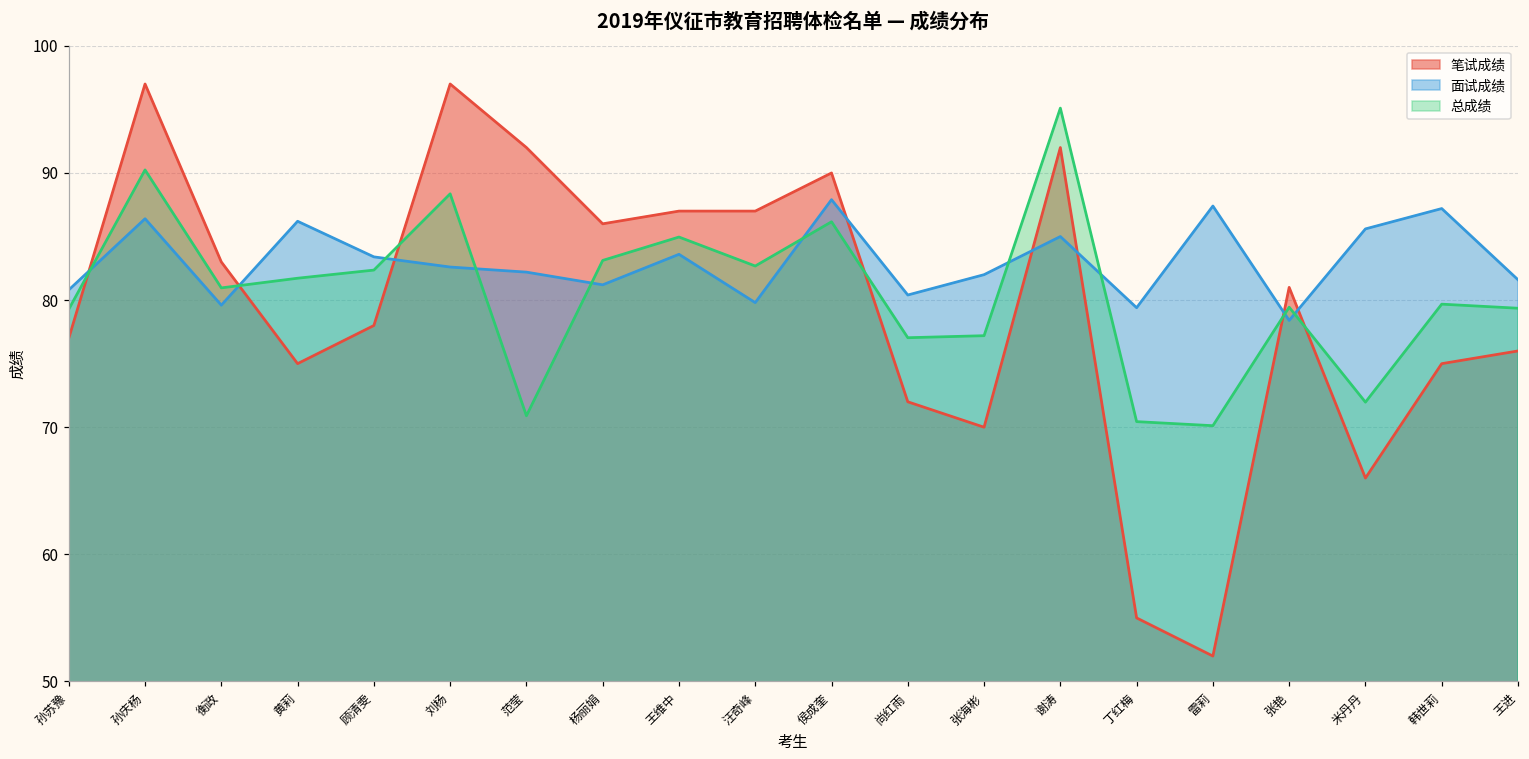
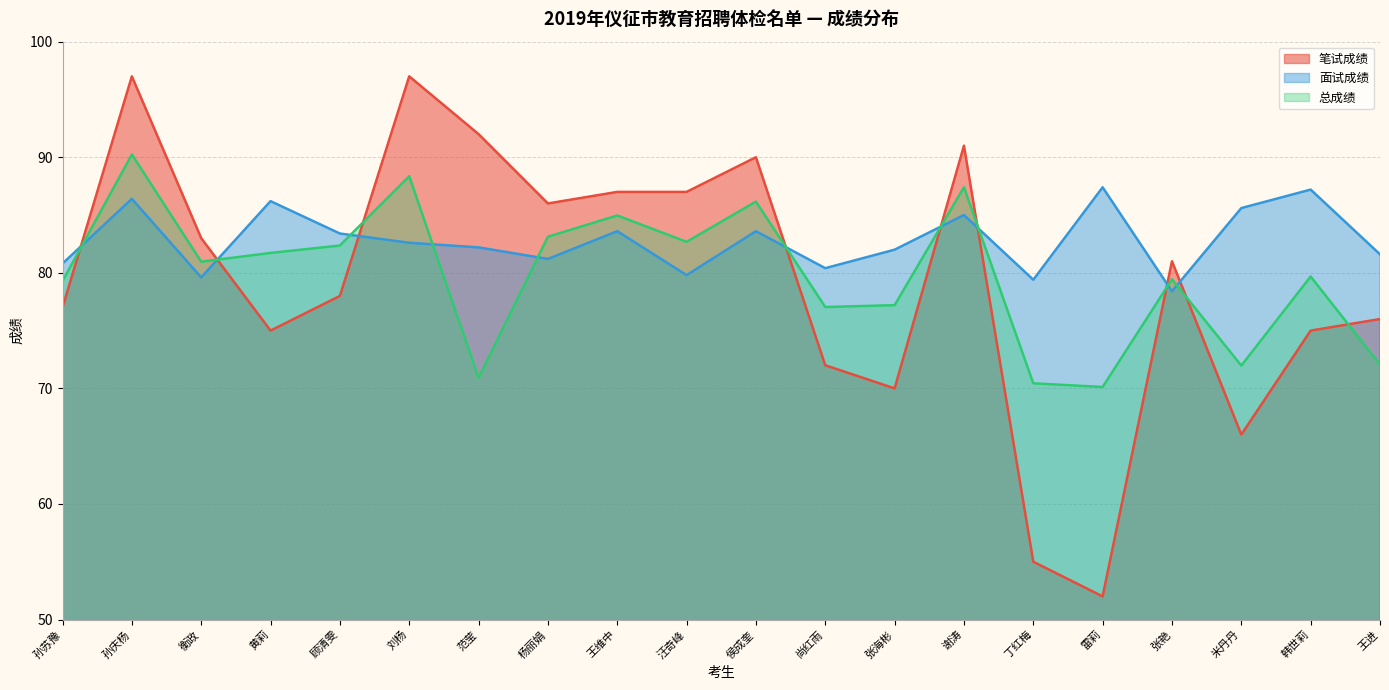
  {
    "笔试成绩": {
      "孙苏豫": 77,
      "孙庆杨": 97,
      "衡政": 83,
      "黄莉": 75,
      "顾清雯": 78,
      "刘杨": 97,
      "范莹": 92,
      "杨丽娟": 86,
      "王维中": 87,
      "汪奇峰": 87,
      "侯成奎": 90,
      "尚红雨": 72,
      "张海彬": 70,
-     "谢涛": 92,
+     "谢涛": 91,
      "丁红梅": 55,
      "雷莉": 52,
      "张艳": 81,
      "米丹丹": 66,
      "韩世莉": 75,
      "王进": 76
    },
    "面试成绩": {
      "孙苏豫": 80.8,
      "孙庆杨": 86.4,
      "衡政": 79.6,
      "黄莉": 86.2,
      "顾清雯": 83.4,
      "刘杨": 82.6,
      "范莹": 82.2,
      "杨丽娟": 81.2,
      "王维中": 83.6,
      "汪奇峰": 79.8,
-     "侯成奎": 87.9,
+     "侯成奎": 83.6,
      "尚红雨": 80.4,
      "张海彬": 82.0,
      "谢涛": 85.0,
      "丁红梅": 79.4,
      "雷莉": 87.4,
      "张艳": 78.4,
      "米丹丹": 85.6,
      "韩世莉": 87.2,
      "王进": 81.6
    },
    "总成绩": {
      "孙苏豫": 79.3,
      "孙庆杨": 90.2,
      "衡政": 81.0,
      "黄莉": 81.7,
      "顾清雯": 82.4,
      "刘杨": 88.4,
      "范莹": 70.9,
      "杨丽娟": 83.1,
      "王维中": 85.0,
      "汪奇峰": 82.7,
      "侯成奎": 86.2,
      "尚红雨": 77.0,
      "张海彬": 77.2,
-     "谢涛": 95.1,
+     "谢涛": 87.4,
      "丁红梅": 70.4,
      "雷莉": 70.1,
      "张艳": 79.4,
      "米丹丹": 72.0,
      "韩世莉": 79.7,
-     "王进": 79.4
+     "王进": 72.1
    }
  }
